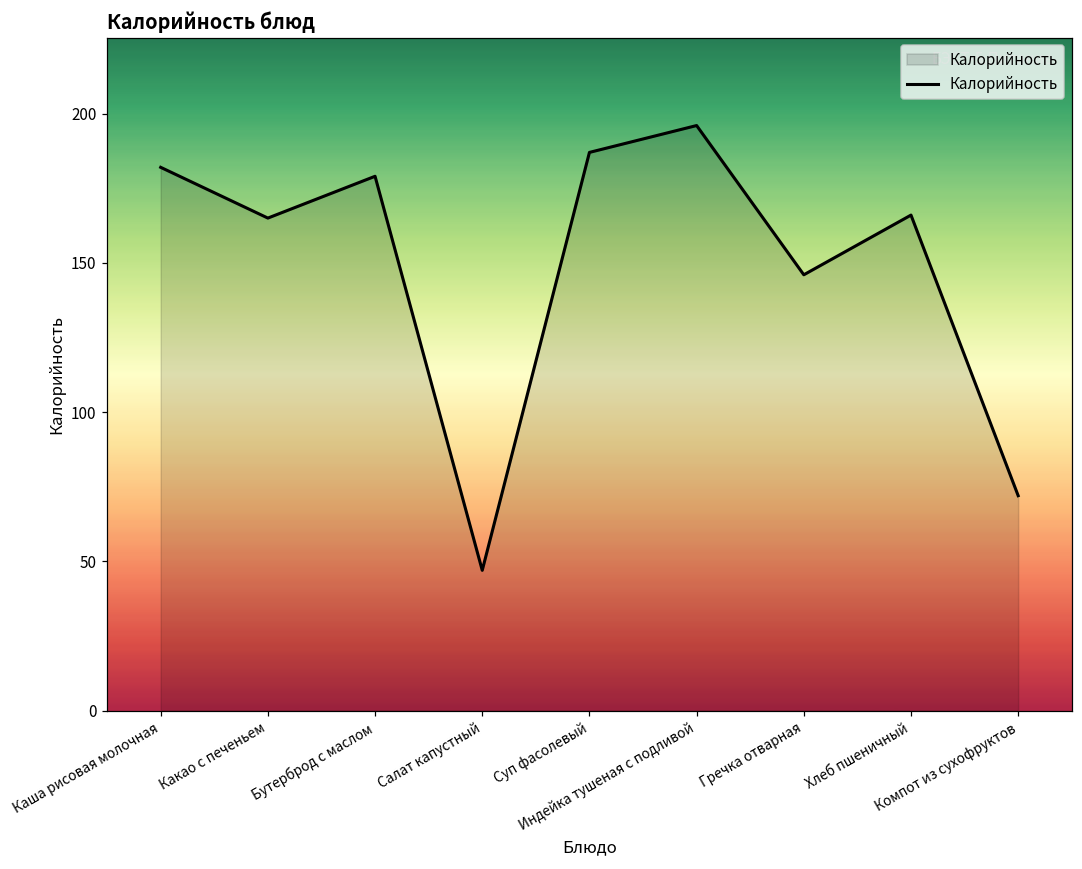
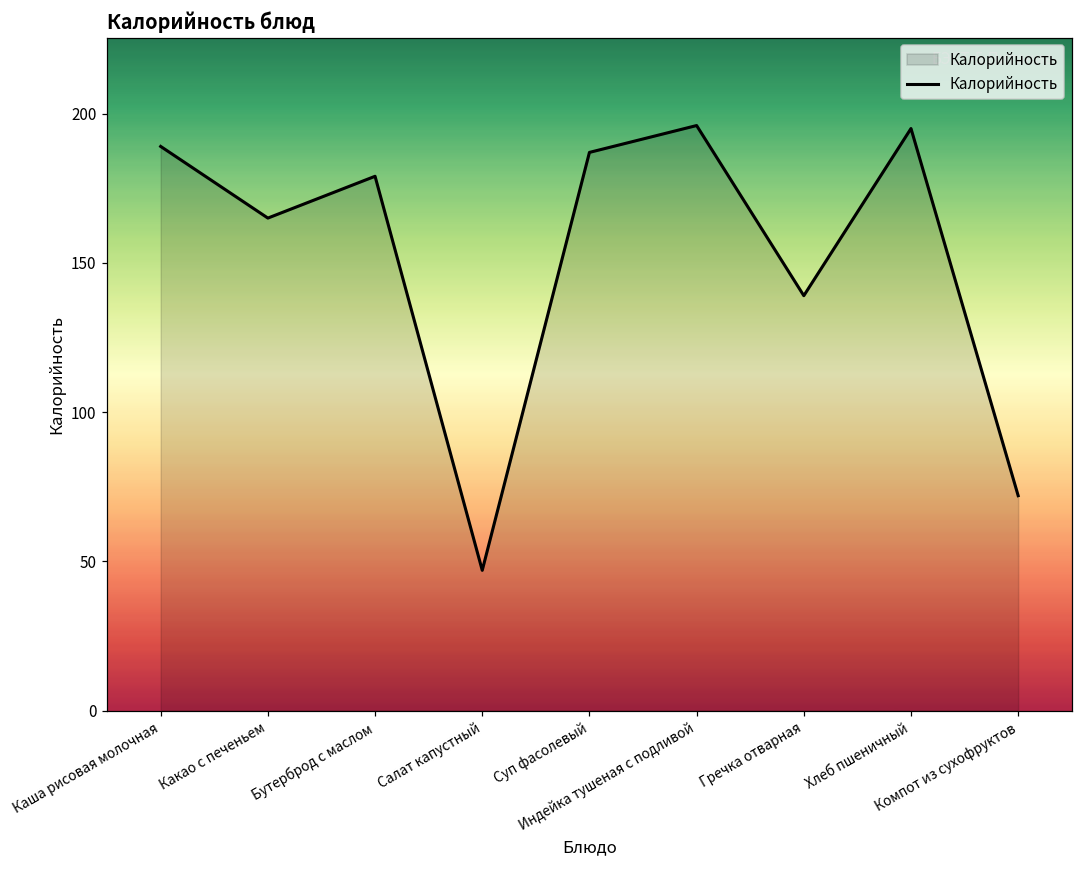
  {
-   "Каша рисовая молочная": 182,
+   "Каша рисовая молочная": 189,
    "Какао с печеньем": 165,
    "Бутерброд с маслом": 179,
    "Салат капустный": 47,
    "Суп фасолевый": 187,
    "Индейка тушеная с подливой": 196,
-   "Гречка отварная": 146,
-   "Хлеб пшеничный": 166,
+   "Гречка отварная": 139,
+   "Хлеб пшеничный": 195,
    "Компот из сухофруктов": 72
  }
